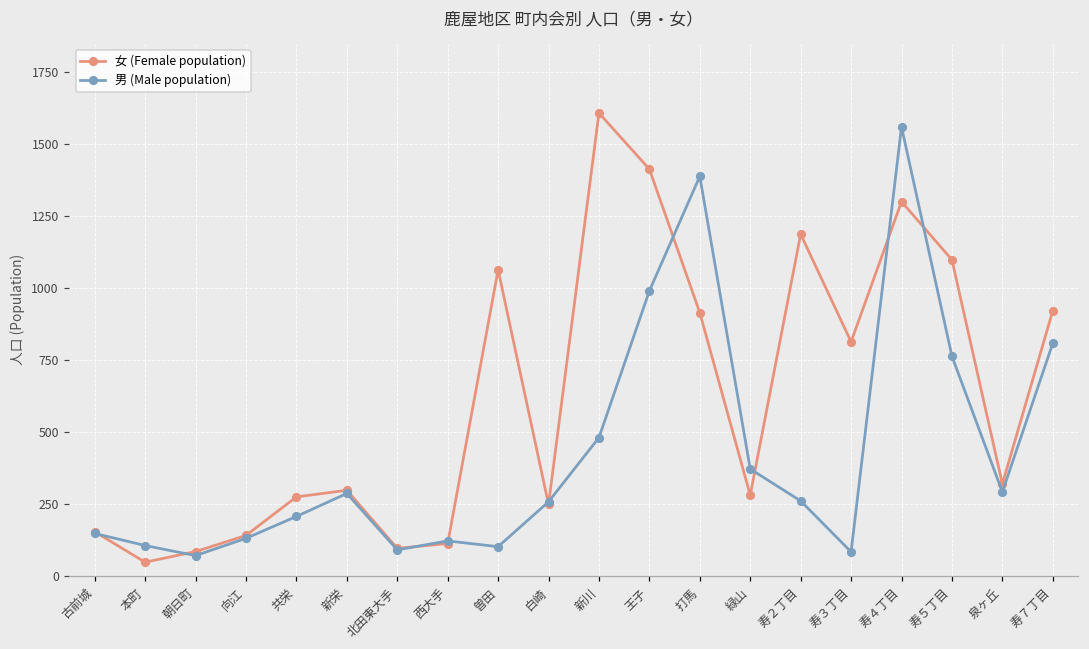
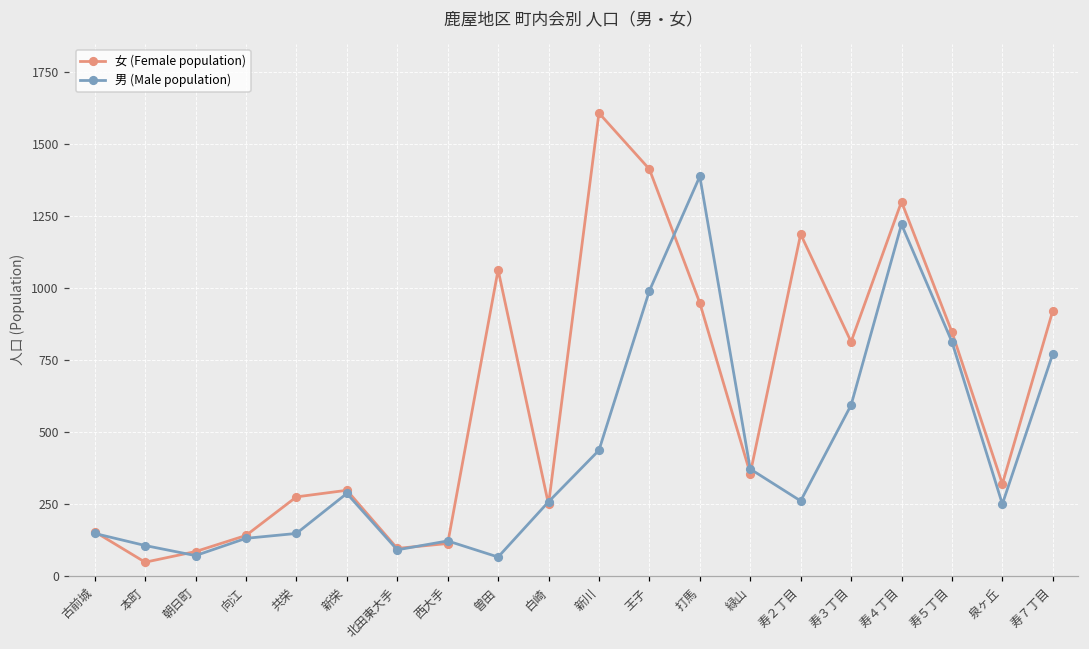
  {
    "女 (Female population)": {
      "本町": 50,
      "朝日町": 80,
      "向江": 140,
      "共栄": 270,
      "新栄": 300,
      "曽田": 1060,
      "新川": 1610,
      "王子": 1410,
-     "打馬": 910,
-     "緑山": 280,
+     "打馬": 950,
+     "緑山": 360,
      "寿２丁目": 1190,
      "寿３丁目": 810,
      "寿４丁目": 1300,
-     "寿５丁目": 1100,
+     "寿５丁目": 850,
      "泉ヶ丘": 320,
      "寿７丁目": 920
    },
    "男 (Male population)": {
      "本町": 110,
      "朝日町": 70,
      "向江": 130,
-     "共栄": 210,
+     "共栄": 150,
      "新栄": 290,
-     "曽田": 100,
-     "新川": 480,
+     "曽田": 70,
+     "新川": 440,
      "王子": 990,
      "打馬": 1390,
      "緑山": 370,
      "寿２丁目": 260,
-     "寿３丁目": 80,
-     "寿４丁目": 1560,
-     "寿５丁目": 760,
-     "泉ヶ丘": 290,
-     "寿７丁目": 810
+     "寿３丁目": 590,
+     "寿４丁目": 1220,
+     "寿５丁目": 810,
+     "泉ヶ丘": 250,
+     "寿７丁目": 770
    }
  }
